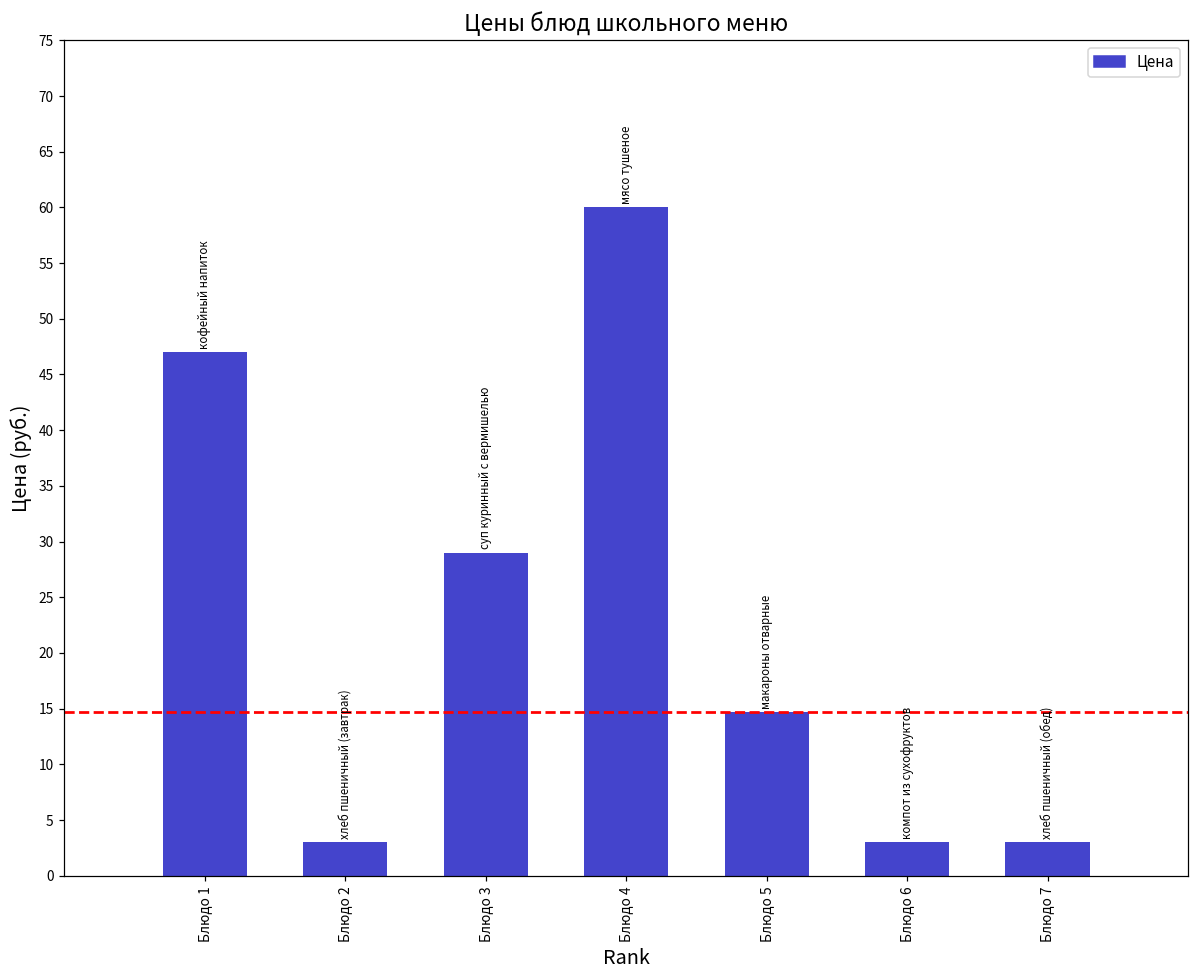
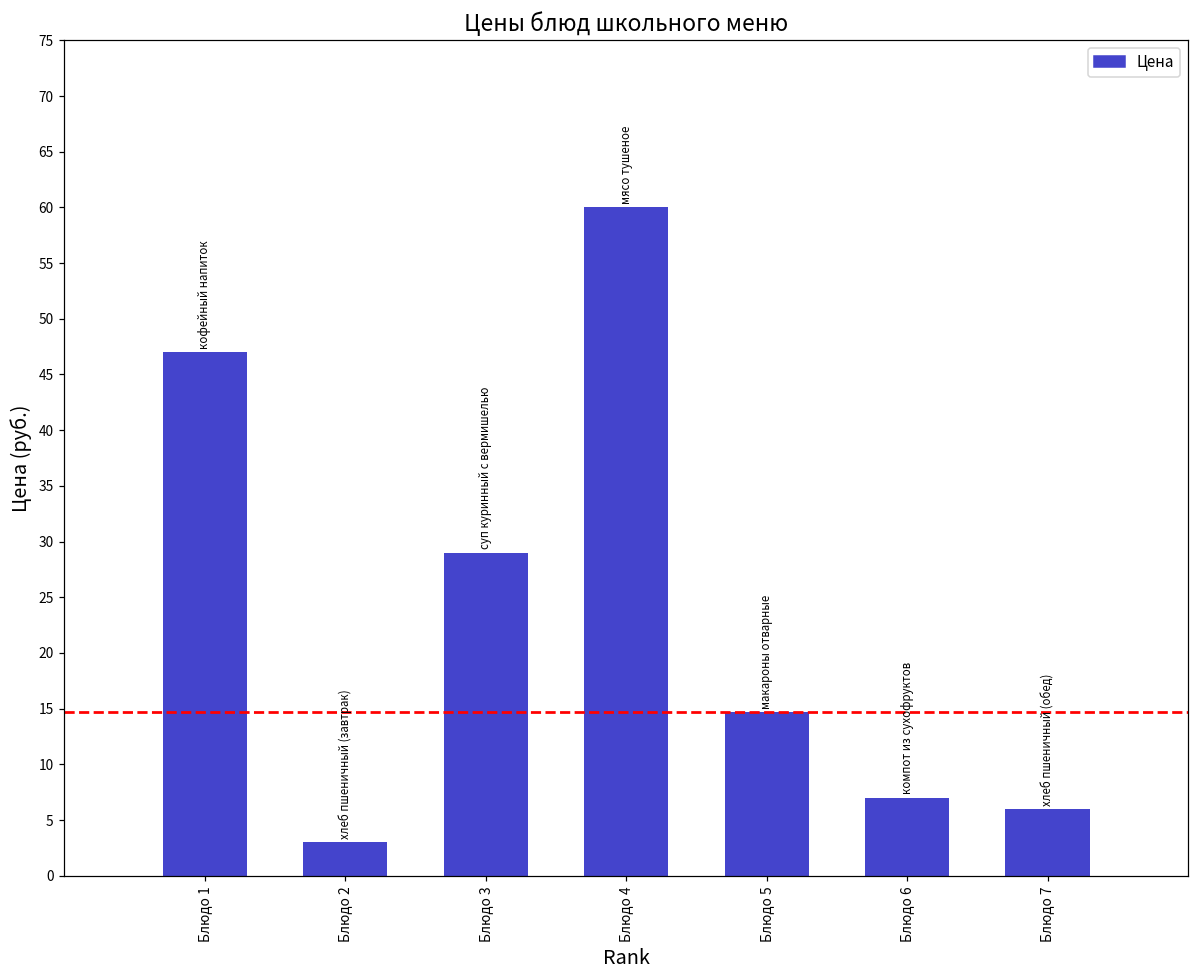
  {
    "Блюдо 1": 47,
    "Блюдо 2": 3,
    "Блюдо 3": 29,
    "Блюдо 4": 60,
    "Блюдо 5": 14.7,
-   "Блюдо 6": 3,
-   "Блюдо 7": 3
+   "Блюдо 6": 7,
+   "Блюдо 7": 6
  }
